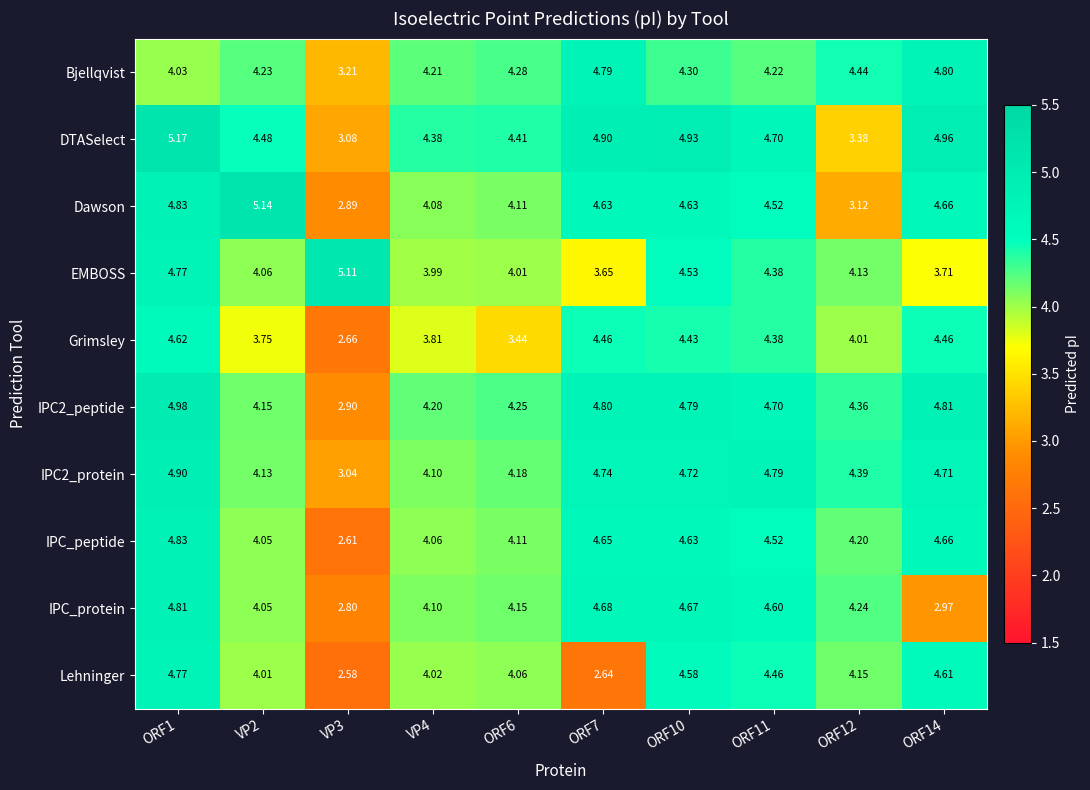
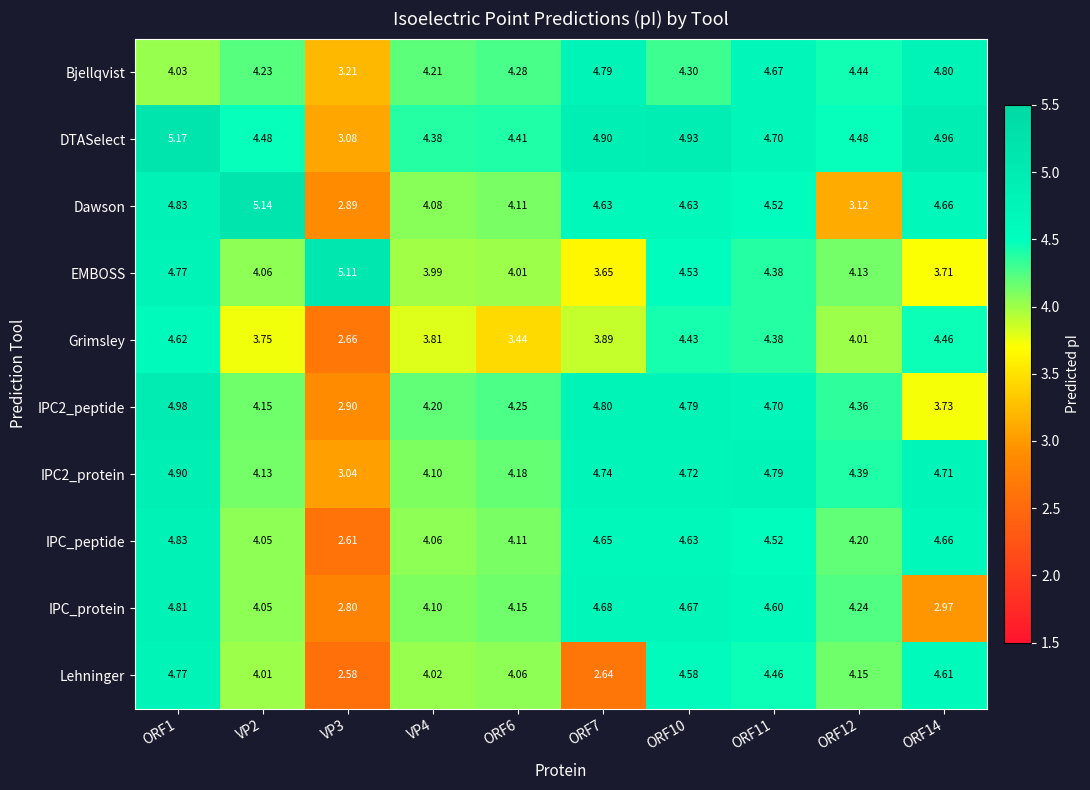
  {
    "Bjellqvist": {
      "ORF1": 4.03,
      "VP2": 4.23,
      "VP3": 3.21,
      "VP4": 4.21,
      "ORF6": 4.28,
      "ORF7": 4.79,
      "ORF10": 4.30,
-     "ORF11": 4.22,
+     "ORF11": 4.67,
      "ORF12": 4.44,
      "ORF14": 4.80
    },
    "DTASelect": {
      "ORF1": 5.17,
      "VP2": 4.48,
      "VP3": 3.08,
      "VP4": 4.38,
      "ORF6": 4.41,
      "ORF7": 4.90,
      "ORF10": 4.93,
      "ORF11": 4.70,
-     "ORF12": 3.38,
+     "ORF12": 4.48,
      "ORF14": 4.96
    },
    "Dawson": {
      "ORF1": 4.83,
      "VP2": 5.14,
      "VP3": 2.89,
      "VP4": 4.08,
      "ORF6": 4.11,
      "ORF7": 4.63,
      "ORF10": 4.63,
      "ORF11": 4.52,
      "ORF12": 3.12,
      "ORF14": 4.66
    },
    "EMBOSS": {
      "ORF1": 4.77,
      "VP2": 4.06,
      "VP3": 5.11,
      "VP4": 3.99,
      "ORF6": 4.01,
      "ORF7": 3.65,
      "ORF10": 4.53,
      "ORF11": 4.38,
      "ORF12": 4.13,
      "ORF14": 3.71
    },
    "Grimsley": {
      "ORF1": 4.62,
      "VP2": 3.75,
      "VP3": 2.66,
      "VP4": 3.81,
      "ORF6": 3.44,
-     "ORF7": 4.46,
+     "ORF7": 3.89,
      "ORF10": 4.43,
      "ORF11": 4.38,
      "ORF12": 4.01,
      "ORF14": 4.46
    },
    "IPC2_peptide": {
      "ORF1": 4.98,
      "VP2": 4.15,
      "VP3": 2.90,
      "VP4": 4.20,
      "ORF6": 4.25,
      "ORF7": 4.80,
      "ORF10": 4.79,
      "ORF11": 4.70,
      "ORF12": 4.36,
-     "ORF14": 4.81
+     "ORF14": 3.73
    },
    "IPC2_protein": {
      "ORF1": 4.90,
      "VP2": 4.13,
      "VP3": 3.04,
      "VP4": 4.10,
      "ORF6": 4.18,
      "ORF7": 4.74,
      "ORF10": 4.72,
      "ORF11": 4.79,
      "ORF12": 4.39,
      "ORF14": 4.71
    },
    "IPC_peptide": {
      "ORF1": 4.83,
      "VP2": 4.05,
      "VP3": 2.61,
      "VP4": 4.06,
      "ORF6": 4.11,
      "ORF7": 4.65,
      "ORF10": 4.63,
      "ORF11": 4.52,
      "ORF12": 4.20,
      "ORF14": 4.66
    },
    "IPC_protein": {
      "ORF1": 4.81,
      "VP2": 4.05,
      "VP3": 2.80,
      "VP4": 4.10,
      "ORF6": 4.15,
      "ORF7": 4.68,
      "ORF10": 4.67,
      "ORF11": 4.60,
      "ORF12": 4.24,
      "ORF14": 2.97
    },
    "Lehninger": {
      "ORF1": 4.77,
      "VP2": 4.01,
      "VP3": 2.58,
      "VP4": 4.02,
      "ORF6": 4.06,
      "ORF7": 2.64,
      "ORF10": 4.58,
      "ORF11": 4.46,
      "ORF12": 4.15,
      "ORF14": 4.61
    }
  }
